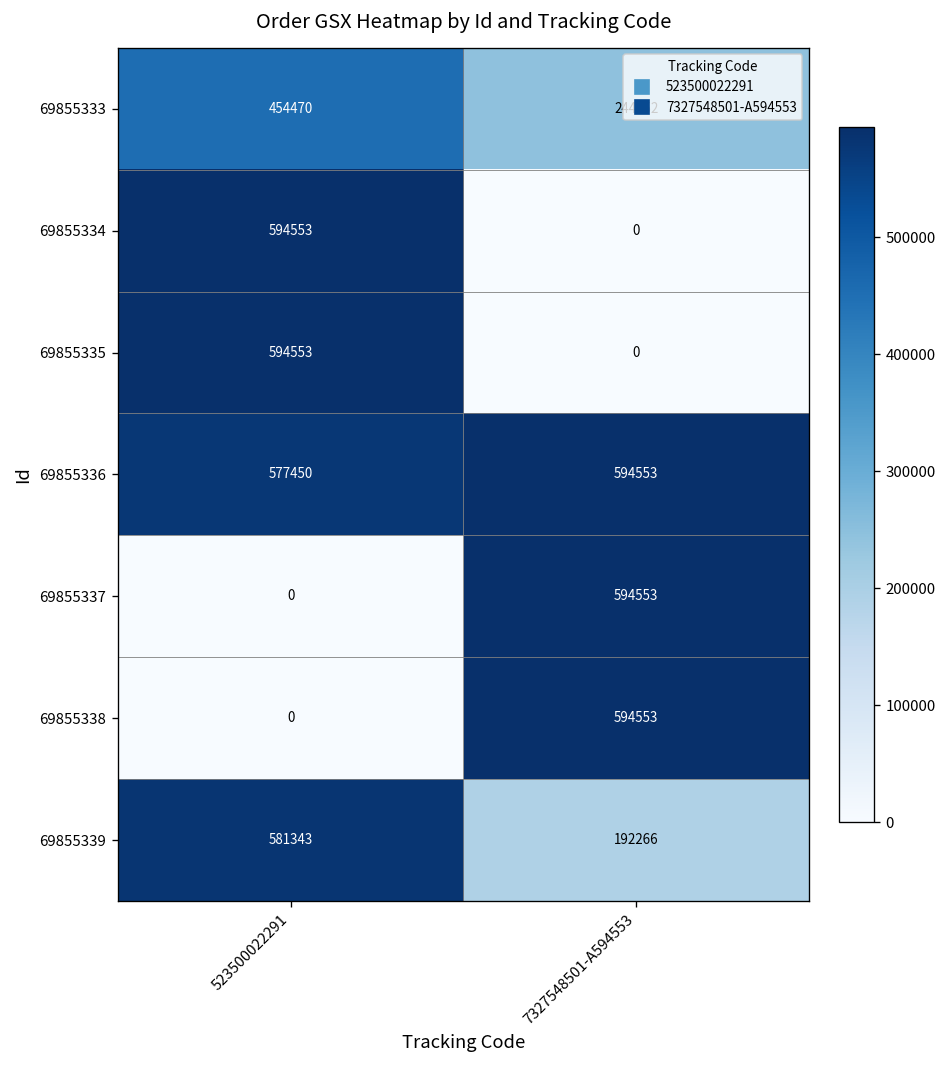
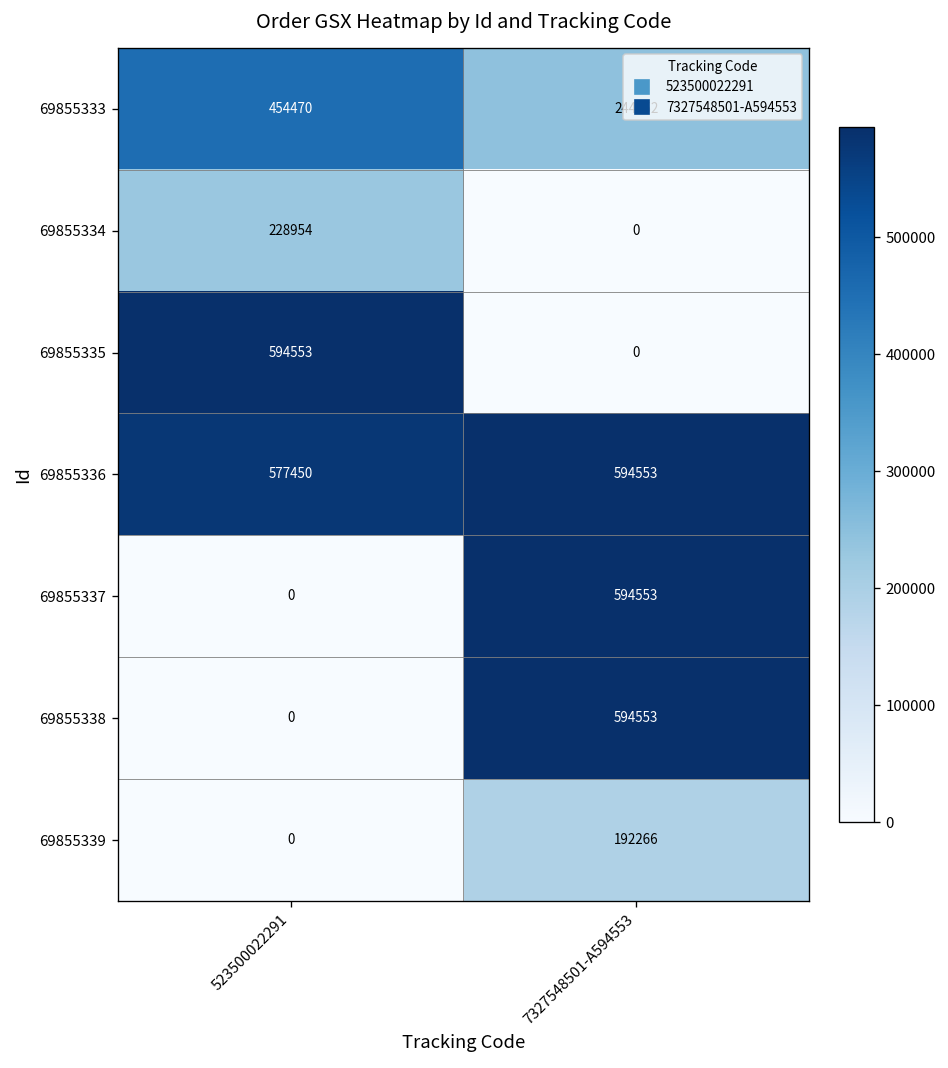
  {
    "69855333": {
      "523500022291": 454470
    },
    "69855334": {
-     "523500022291": 594553,
+     "523500022291": 228954,
      "7327548501-A594553": 0
    },
    "69855335": {
      "523500022291": 594553,
      "7327548501-A594553": 0
    },
    "69855336": {
      "523500022291": 577450,
      "7327548501-A594553": 594553
    },
    "69855337": {
      "523500022291": 0,
      "7327548501-A594553": 594553
    },
    "69855338": {
      "523500022291": 0,
      "7327548501-A594553": 594553
    },
    "69855339": {
-     "523500022291": 581343,
+     "523500022291": 0,
      "7327548501-A594553": 192266
    }
  }
